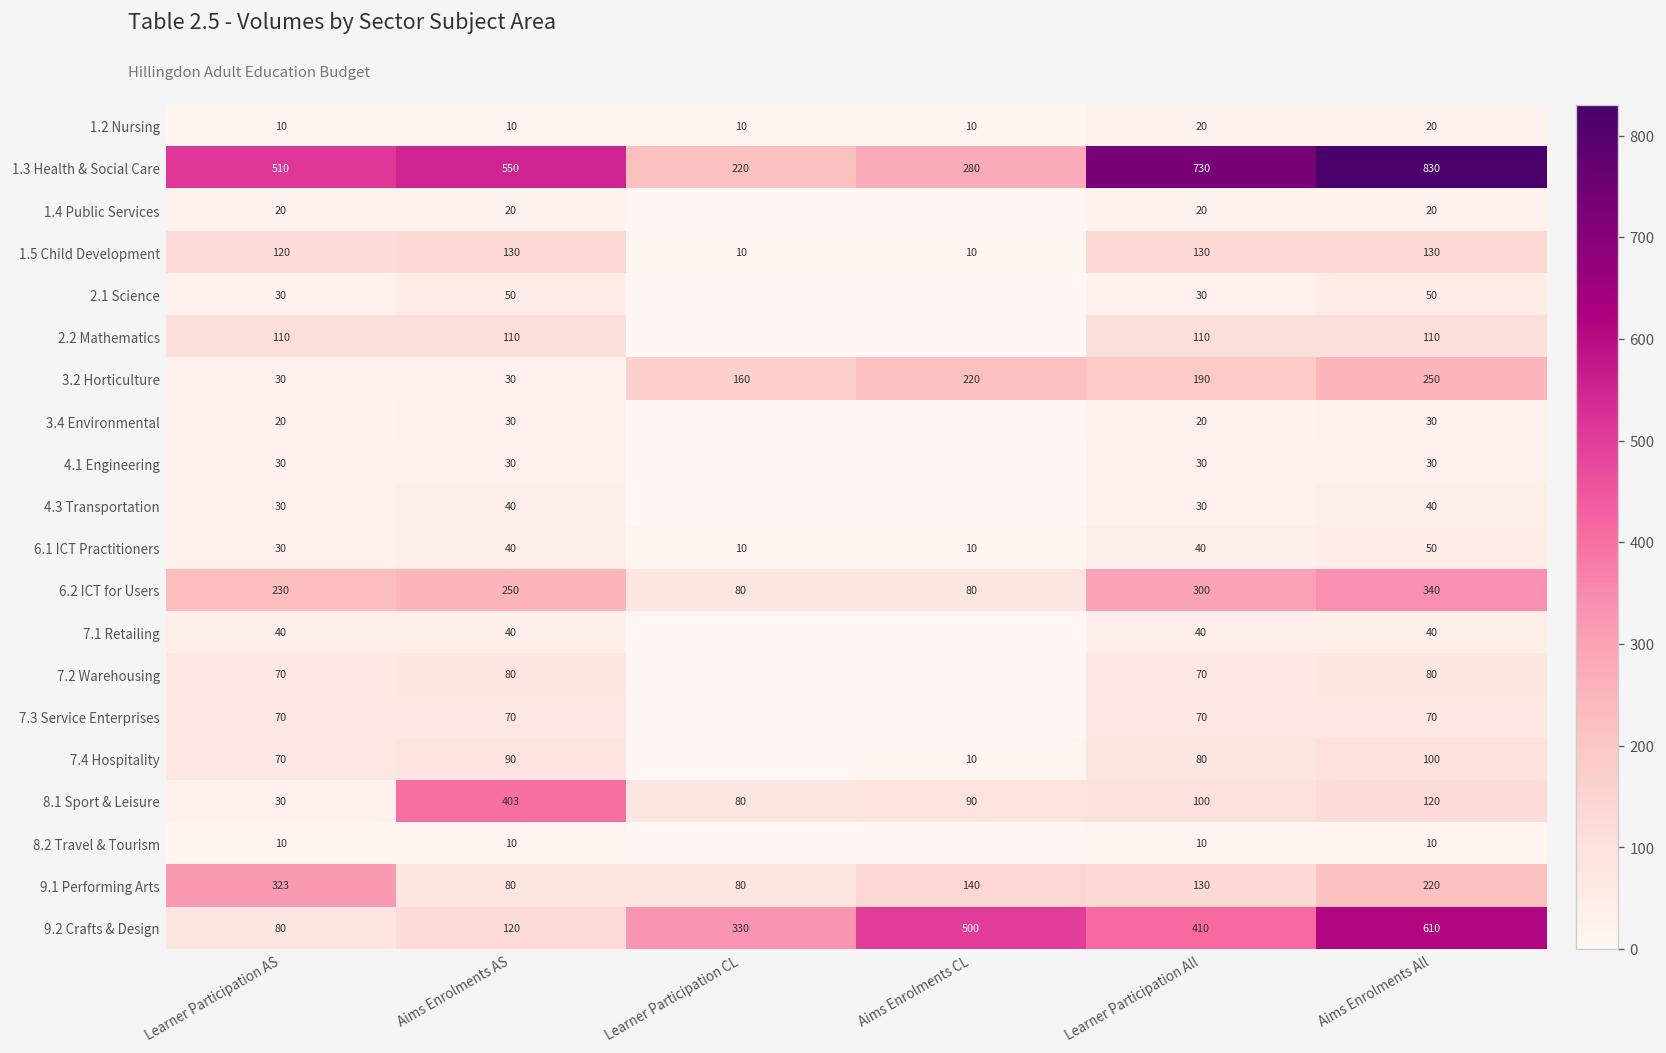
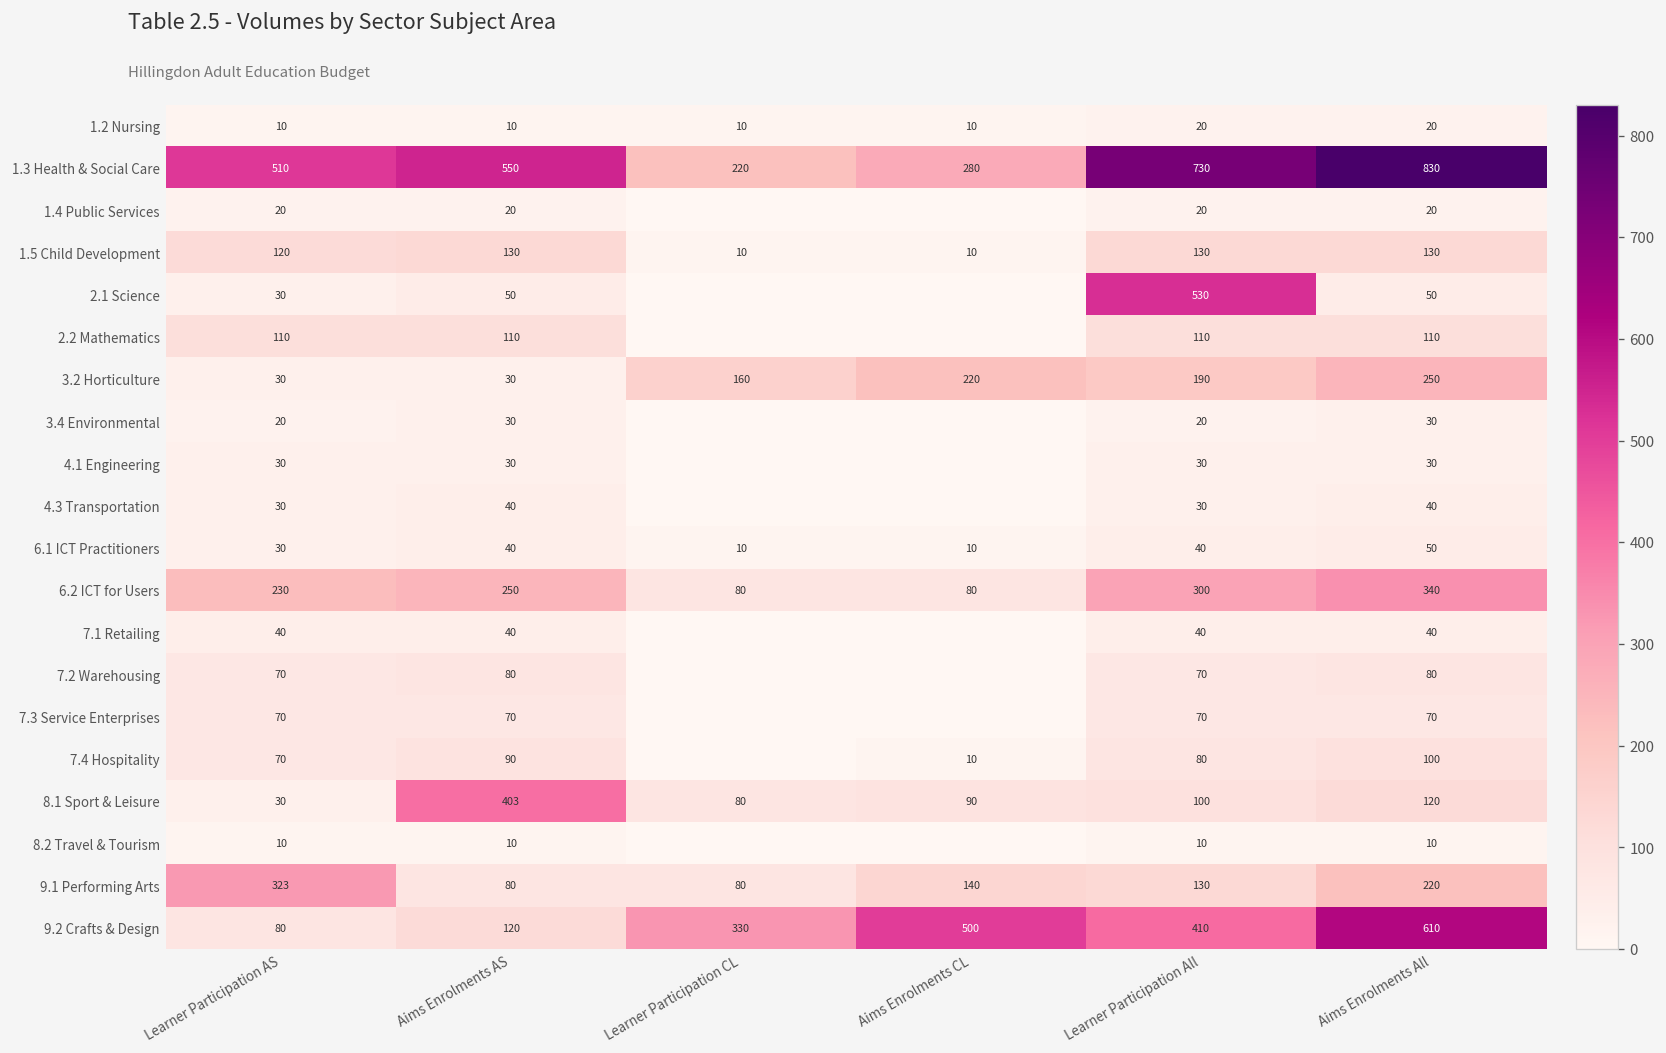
  {
    "1.2 Nursing": {
      "Learner Participation AS": 10,
      "Aims Enrolments AS": 10,
      "Learner Participation CL": 10,
      "Aims Enrolments CL": 10,
      "Learner Participation All": 20,
      "Aims Enrolments All": 20
    },
    "1.3 Health & Social Care": {
      "Learner Participation AS": 510,
      "Aims Enrolments AS": 550,
      "Learner Participation CL": 220,
      "Aims Enrolments CL": 280,
      "Learner Participation All": 730,
      "Aims Enrolments All": 830
    },
    "1.4 Public Services": {
      "Learner Participation AS": 20,
      "Aims Enrolments AS": 20,
      "Learner Participation All": 20,
      "Aims Enrolments All": 20
    },
    "1.5 Child Development": {
      "Learner Participation AS": 120,
      "Aims Enrolments AS": 130,
      "Learner Participation CL": 10,
      "Aims Enrolments CL": 10,
      "Learner Participation All": 130,
      "Aims Enrolments All": 130
    },
    "2.1 Science": {
      "Learner Participation AS": 30,
      "Aims Enrolments AS": 50,
-     "Learner Participation All": 30,
+     "Learner Participation All": 530,
      "Aims Enrolments All": 50
    },
    "2.2 Mathematics": {
      "Learner Participation AS": 110,
      "Aims Enrolments AS": 110,
      "Learner Participation All": 110,
      "Aims Enrolments All": 110
    },
    "3.2 Horticulture": {
      "Learner Participation AS": 30,
      "Aims Enrolments AS": 30,
      "Learner Participation CL": 160,
      "Aims Enrolments CL": 220,
      "Learner Participation All": 190,
      "Aims Enrolments All": 250
    },
    "3.4 Environmental": {
      "Learner Participation AS": 20,
      "Aims Enrolments AS": 30,
      "Learner Participation All": 20,
      "Aims Enrolments All": 30
    },
    "4.1 Engineering": {
      "Learner Participation AS": 30,
      "Aims Enrolments AS": 30,
      "Learner Participation All": 30,
      "Aims Enrolments All": 30
    },
    "4.3 Transportation": {
      "Learner Participation AS": 30,
      "Aims Enrolments AS": 40,
      "Learner Participation All": 30,
      "Aims Enrolments All": 40
    },
    "6.1 ICT Practitioners": {
      "Learner Participation AS": 30,
      "Aims Enrolments AS": 40,
      "Learner Participation CL": 10,
      "Aims Enrolments CL": 10,
      "Learner Participation All": 40,
      "Aims Enrolments All": 50
    },
    "6.2 ICT for Users": {
      "Learner Participation AS": 230,
      "Aims Enrolments AS": 250,
      "Learner Participation CL": 80,
      "Aims Enrolments CL": 80,
      "Learner Participation All": 300,
      "Aims Enrolments All": 340
    },
    "7.1 Retailing": {
      "Learner Participation AS": 40,
      "Aims Enrolments AS": 40,
      "Learner Participation All": 40,
      "Aims Enrolments All": 40
    },
    "7.2 Warehousing": {
      "Learner Participation AS": 70,
      "Aims Enrolments AS": 80,
      "Learner Participation All": 70,
      "Aims Enrolments All": 80
    },
    "7.3 Service Enterprises": {
      "Learner Participation AS": 70,
      "Aims Enrolments AS": 70,
      "Learner Participation All": 70,
      "Aims Enrolments All": 70
    },
    "7.4 Hospitality": {
      "Learner Participation AS": 70,
      "Aims Enrolments AS": 90,
      "Aims Enrolments CL": 10,
      "Learner Participation All": 80,
      "Aims Enrolments All": 100
    },
    "8.1 Sport & Leisure": {
      "Learner Participation AS": 30,
      "Aims Enrolments AS": 403,
      "Learner Participation CL": 80,
      "Aims Enrolments CL": 90,
      "Learner Participation All": 100,
      "Aims Enrolments All": 120
    },
    "8.2 Travel & Tourism": {
      "Learner Participation AS": 10,
      "Aims Enrolments AS": 10,
      "Learner Participation All": 10,
      "Aims Enrolments All": 10
    },
    "9.1 Performing Arts": {
      "Learner Participation AS": 323,
      "Aims Enrolments AS": 80,
      "Learner Participation CL": 80,
      "Aims Enrolments CL": 140,
      "Learner Participation All": 130,
      "Aims Enrolments All": 220
    },
    "9.2 Crafts & Design": {
      "Learner Participation AS": 80,
      "Aims Enrolments AS": 120,
      "Learner Participation CL": 330,
      "Aims Enrolments CL": 500,
      "Learner Participation All": 410,
      "Aims Enrolments All": 610
    }
  }
